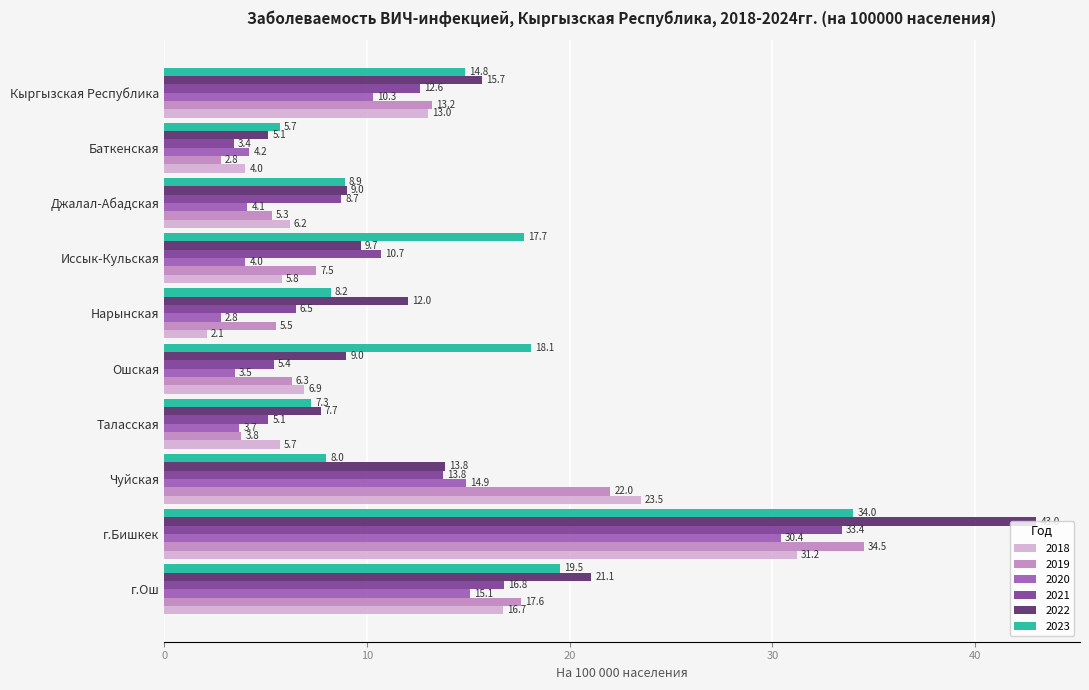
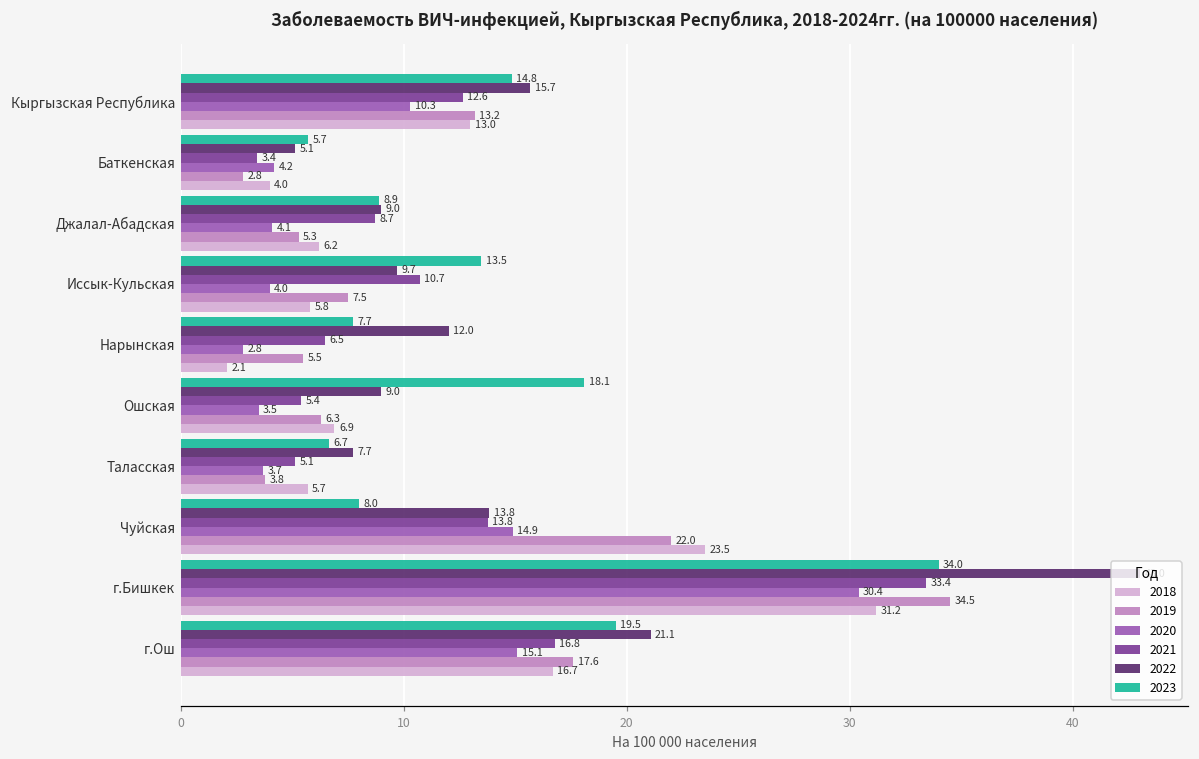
  {
    "2023": {
      "Кыргызская Республика": 14.8,
      "Баткенская": 5.7,
      "Джалал-Абадская": 8.9,
-     "Иссык-Кульская": 17.7,
-     "Нарынская": 8.2,
+     "Иссык-Кульская": 13.5,
+     "Нарынская": 7.7,
      "Ошская": 18.1,
-     "Таласская": 7.3,
+     "Таласская": 6.7,
      "Чуйская": 8.0,
      "г.Бишкек": 34.0,
      "г.Ош": 19.5
    }
  }
